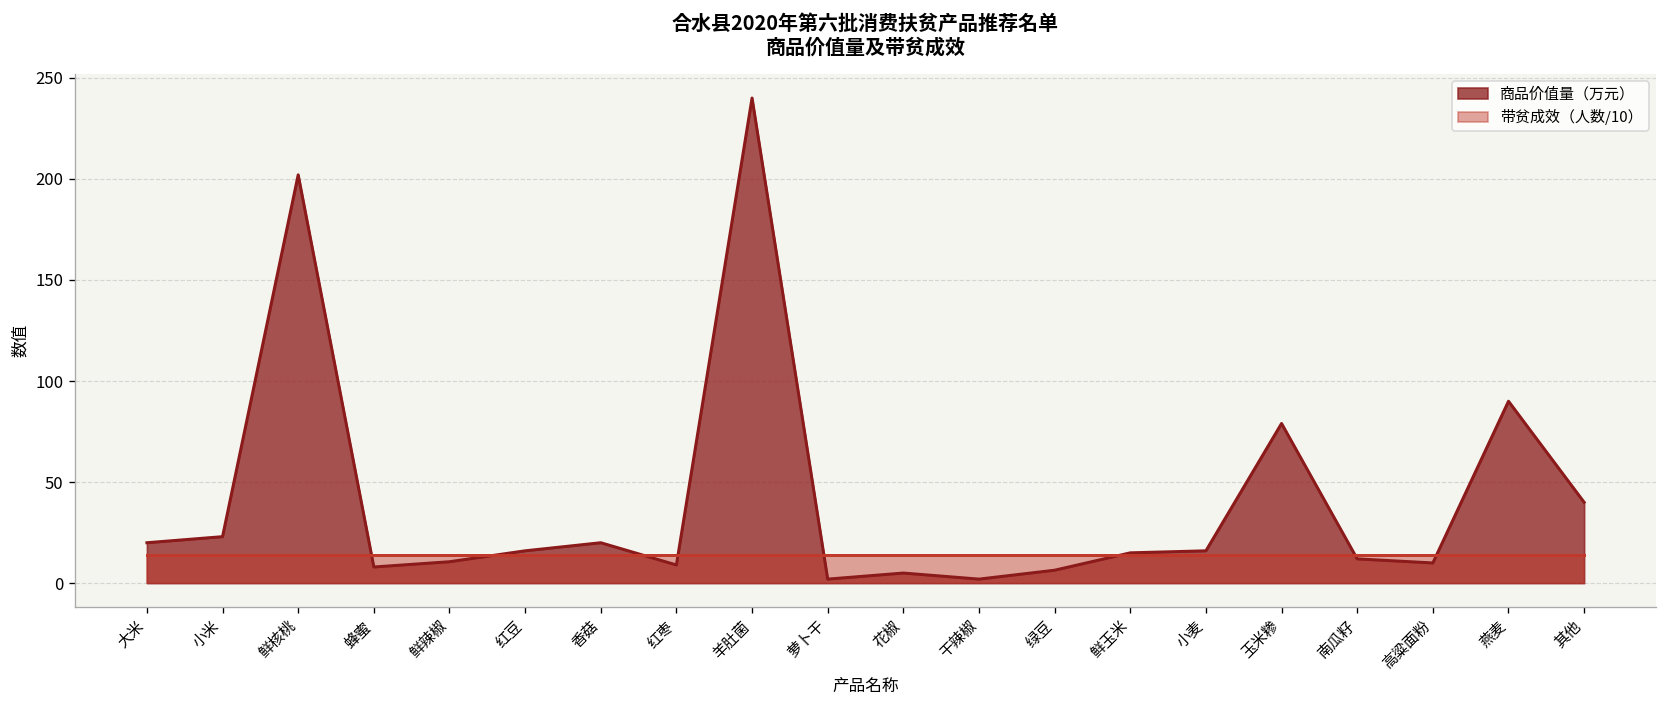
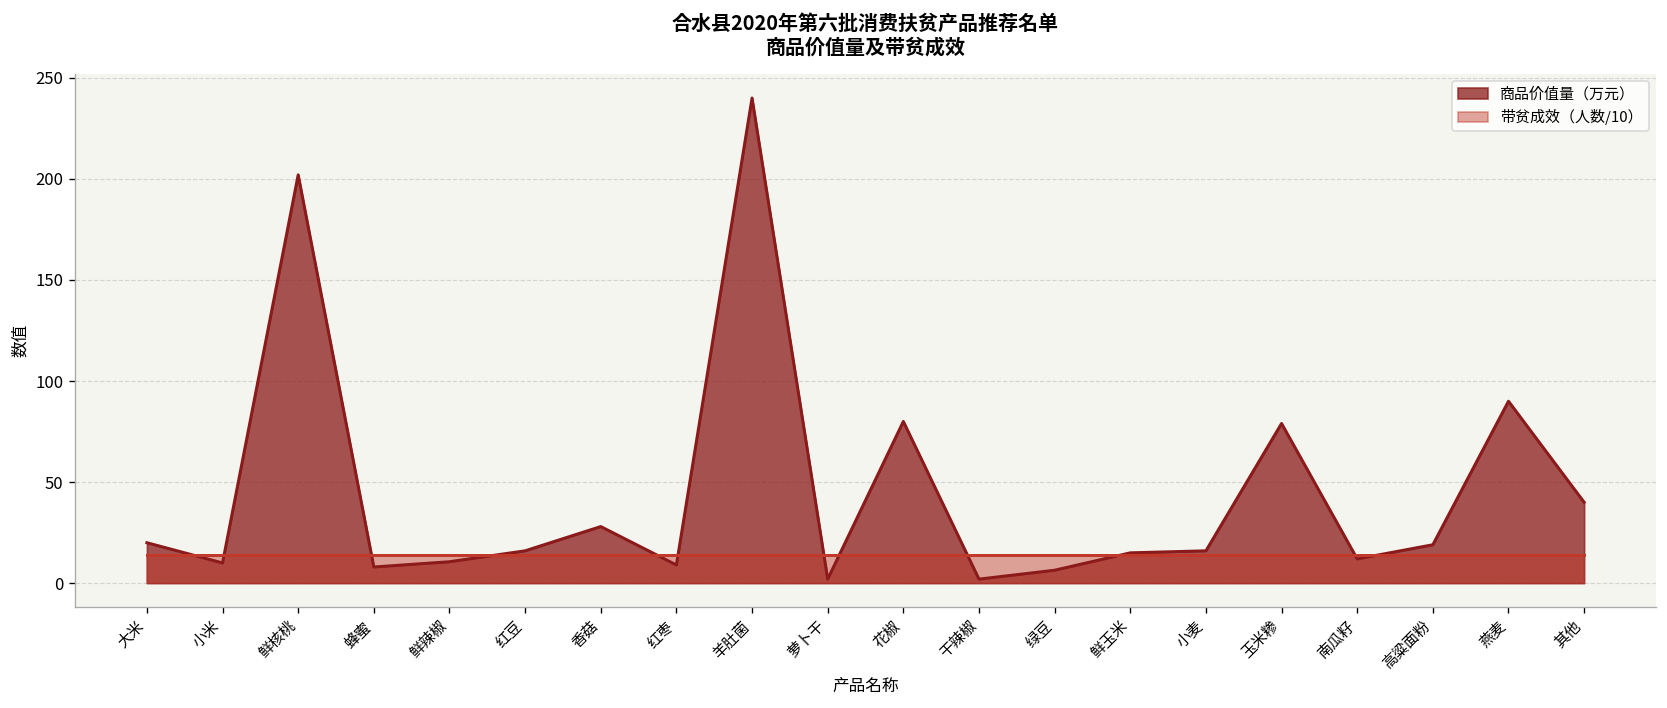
  {
    "商品价值量（万元）": {
      "大米": 20,
-     "小米": 23,
+     "小米": 10,
      "鲜核桃": 202,
      "蜂蜜": 8,
      "鲜辣椒": 11,
      "红豆": 16,
-     "香菇": 20,
+     "香菇": 28,
      "红枣": 9,
      "羊肚菌": 240,
      "萝卜干": 2,
-     "花椒": 5,
+     "花椒": 80,
      "干辣椒": 2,
      "绿豆": 6,
      "小麦": 16,
      "玉米糁": 79,
      "南瓜籽": 12,
-     "高粱面粉": 10,
+     "高粱面粉": 19,
      "燕麦": 90,
      "其他": 40
    },
    "带贫成效（人数/10）": {
      "大米": 14,
      "小米": 14,
      "鲜核桃": 14,
      "蜂蜜": 14,
      "鲜辣椒": 14,
      "红豆": 14,
      "香菇": 14,
      "红枣": 14,
      "羊肚菌": 14,
      "萝卜干": 14,
      "花椒": 14,
      "干辣椒": 14,
      "绿豆": 14,
      "小麦": 14,
      "玉米糁": 14,
      "南瓜籽": 14,
      "高粱面粉": 14,
      "燕麦": 14,
      "其他": 14
    }
  }
